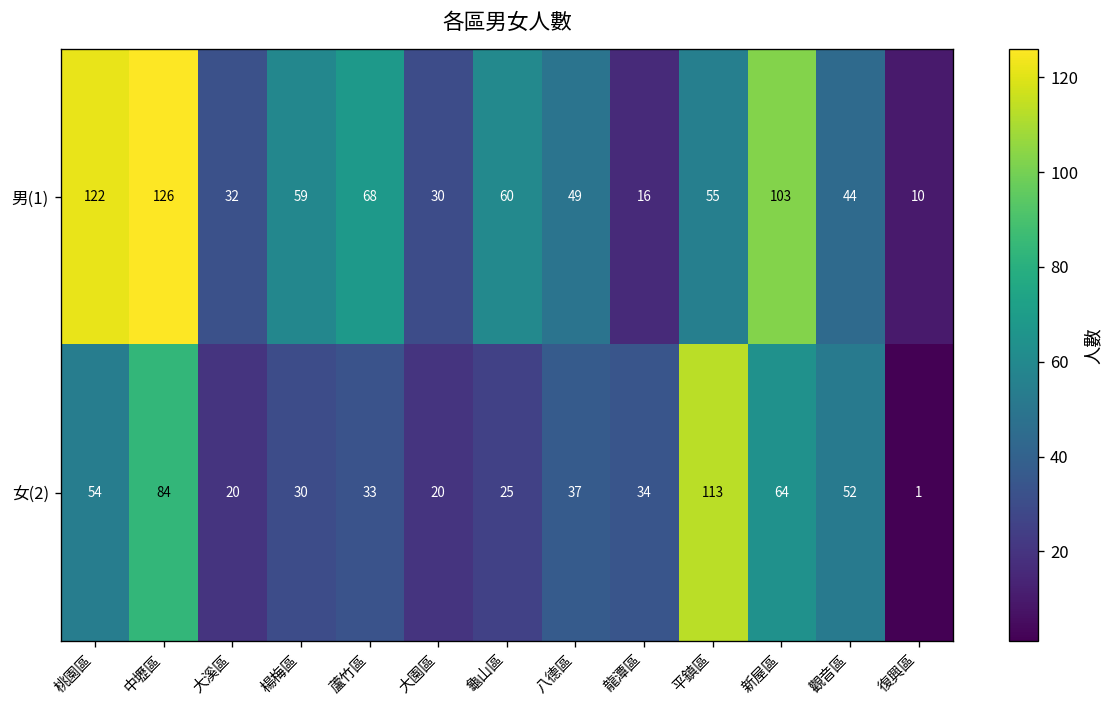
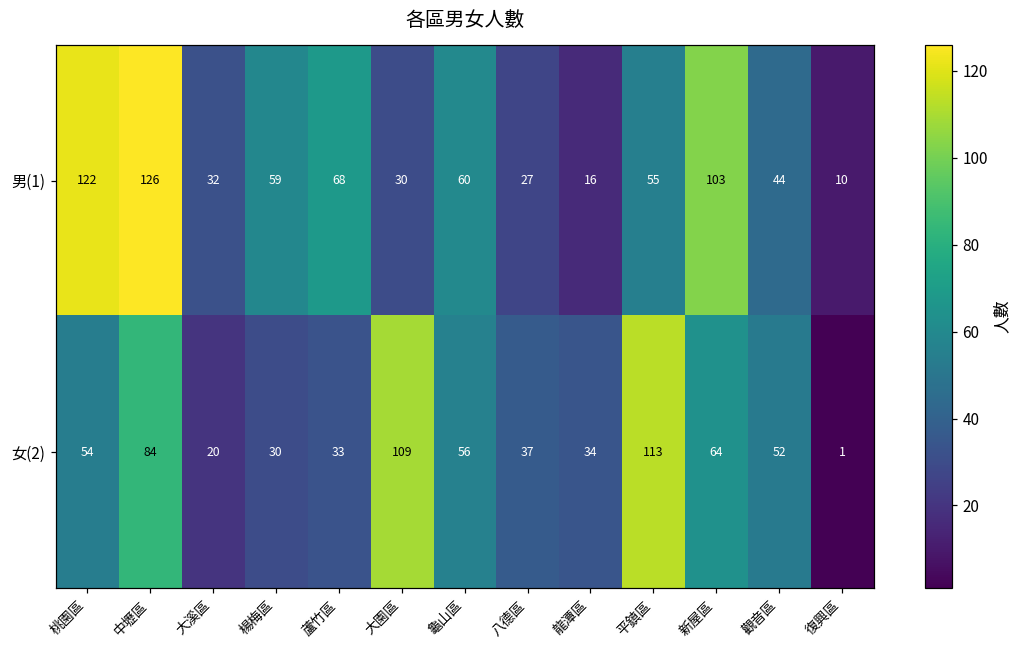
  {
    "男(1)": {
      "桃園區": 122,
      "中壢區": 126,
      "大溪區": 32,
      "楊梅區": 59,
      "蘆竹區": 68,
      "大園區": 30,
      "龜山區": 60,
-     "八德區": 49,
+     "八德區": 27,
      "龍潭區": 16,
      "平鎮區": 55,
      "新屋區": 103,
      "觀音區": 44,
      "復興區": 10
    },
    "女(2)": {
      "桃園區": 54,
      "中壢區": 84,
      "大溪區": 20,
      "楊梅區": 30,
      "蘆竹區": 33,
-     "大園區": 20,
-     "龜山區": 25,
+     "大園區": 109,
+     "龜山區": 56,
      "八德區": 37,
      "龍潭區": 34,
      "平鎮區": 113,
      "新屋區": 64,
      "觀音區": 52,
      "復興區": 1
    }
  }
